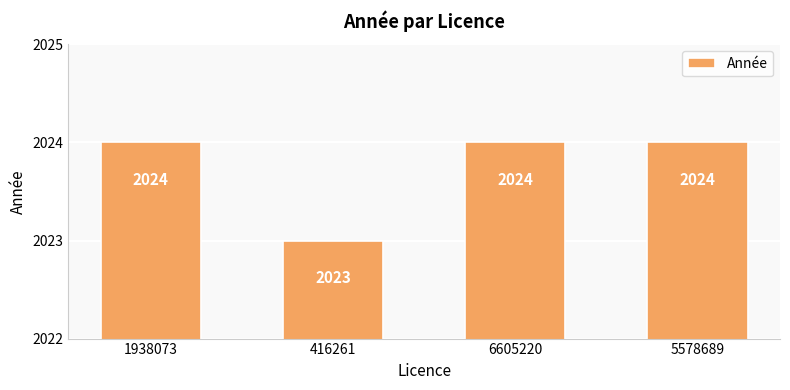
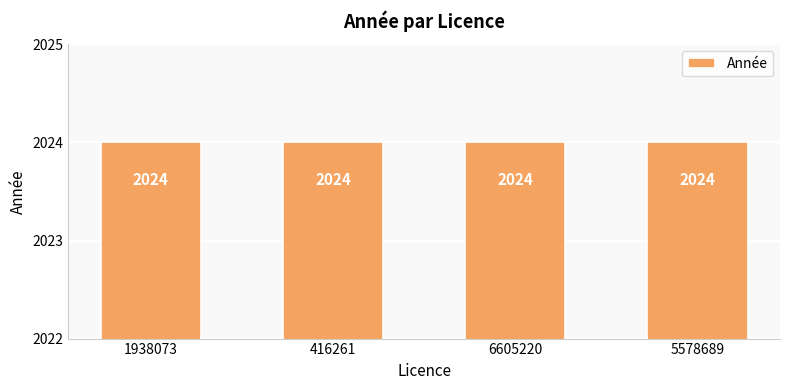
  {
    "1938073": 2024,
-   "416261": 2023,
+   "416261": 2024,
    "6605220": 2024,
    "5578689": 2024
  }
